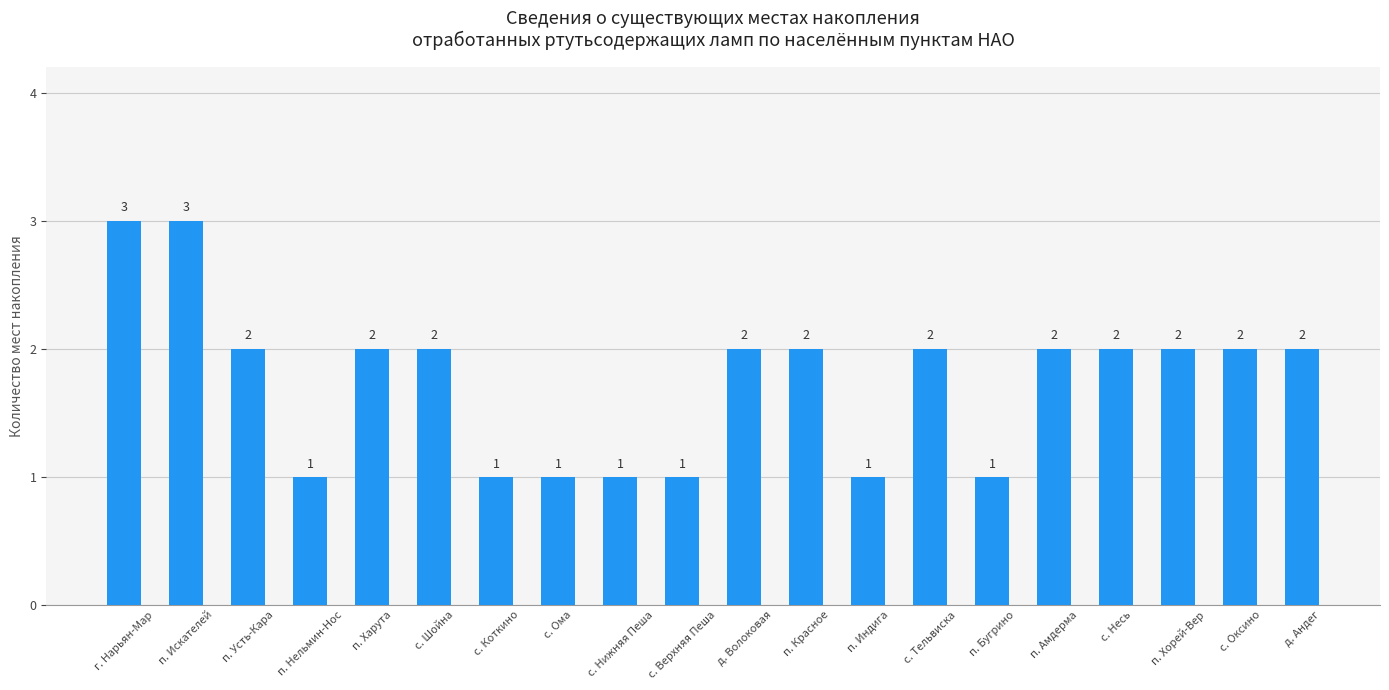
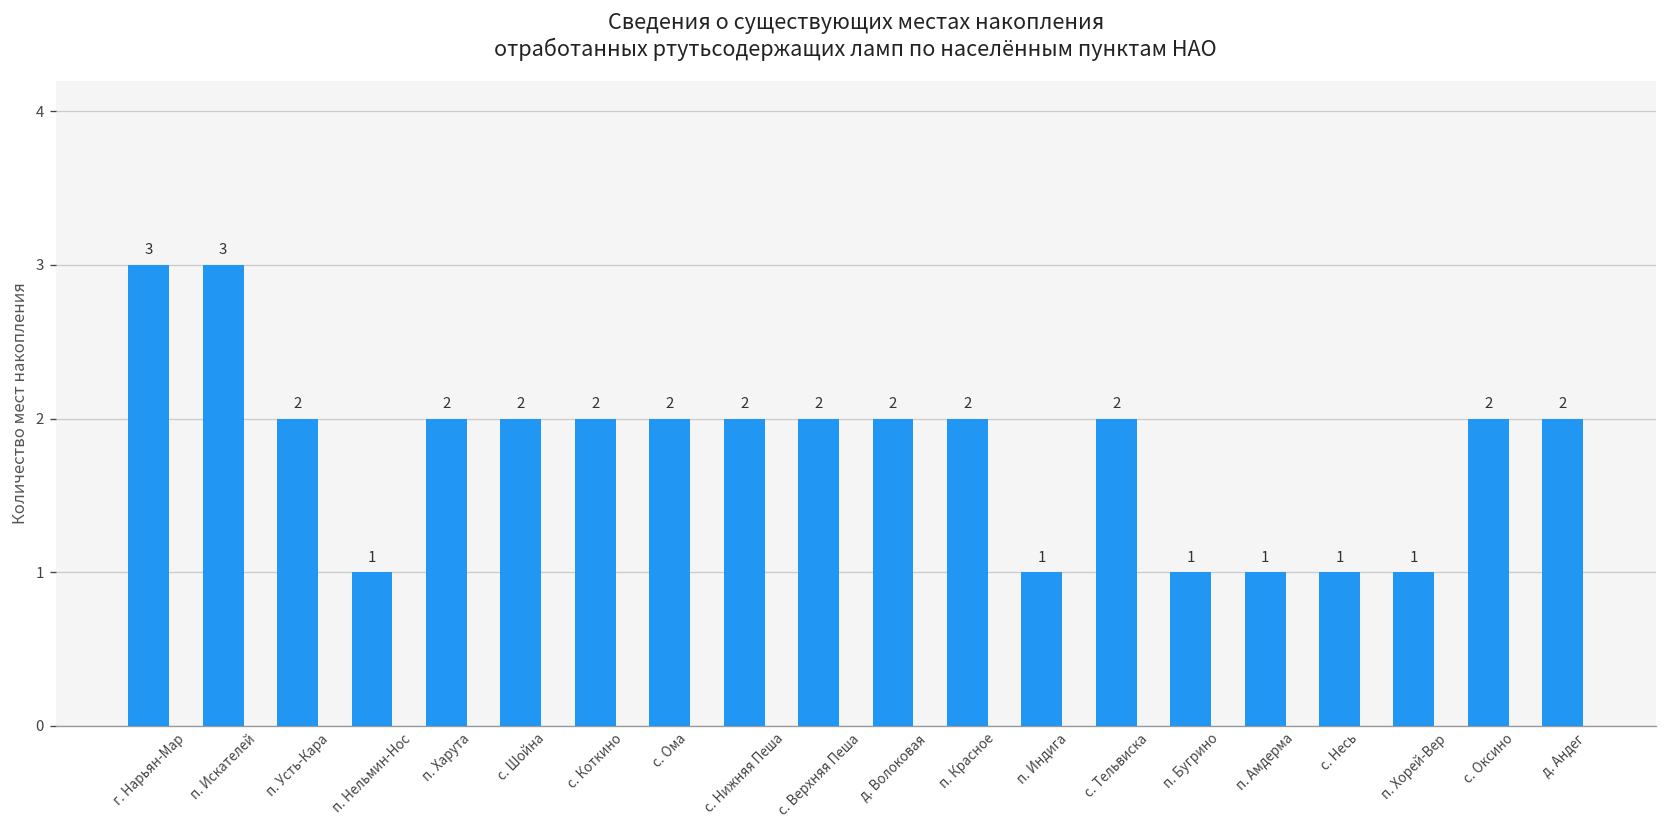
  {
    "г. Нарьян-Мар": 3,
    "п. Искателей": 3,
    "п. Усть-Кара": 2,
    "п. Нельмин-Нос": 1,
    "п. Харута": 2,
    "с. Шойна": 2,
-   "с. Коткино": 1,
-   "с. Ома": 1,
-   "с. Нижняя Пеша": 1,
-   "с. Верхняя Пеша": 1,
+   "с. Коткино": 2,
+   "с. Ома": 2,
+   "с. Нижняя Пеша": 2,
+   "с. Верхняя Пеша": 2,
    "д. Волоковая": 2,
    "п. Красное": 2,
    "п. Индига": 1,
    "с. Тельвиска": 2,
    "п. Бугрино": 1,
-   "п. Амдерма": 2,
-   "с. Несь": 2,
-   "п. Хорей-Вер": 2,
+   "п. Амдерма": 1,
+   "с. Несь": 1,
+   "п. Хорей-Вер": 1,
    "с. Оксино": 2,
    "д. Андег": 2
  }
